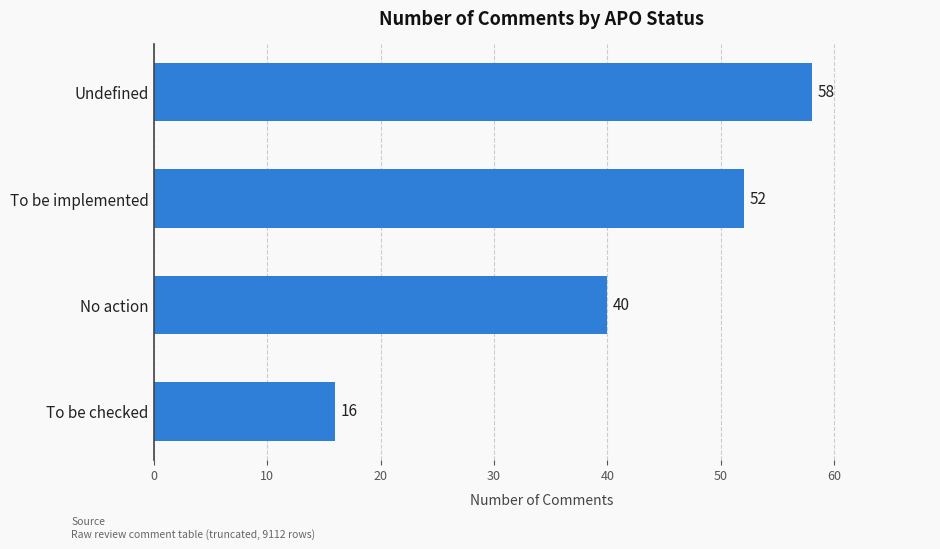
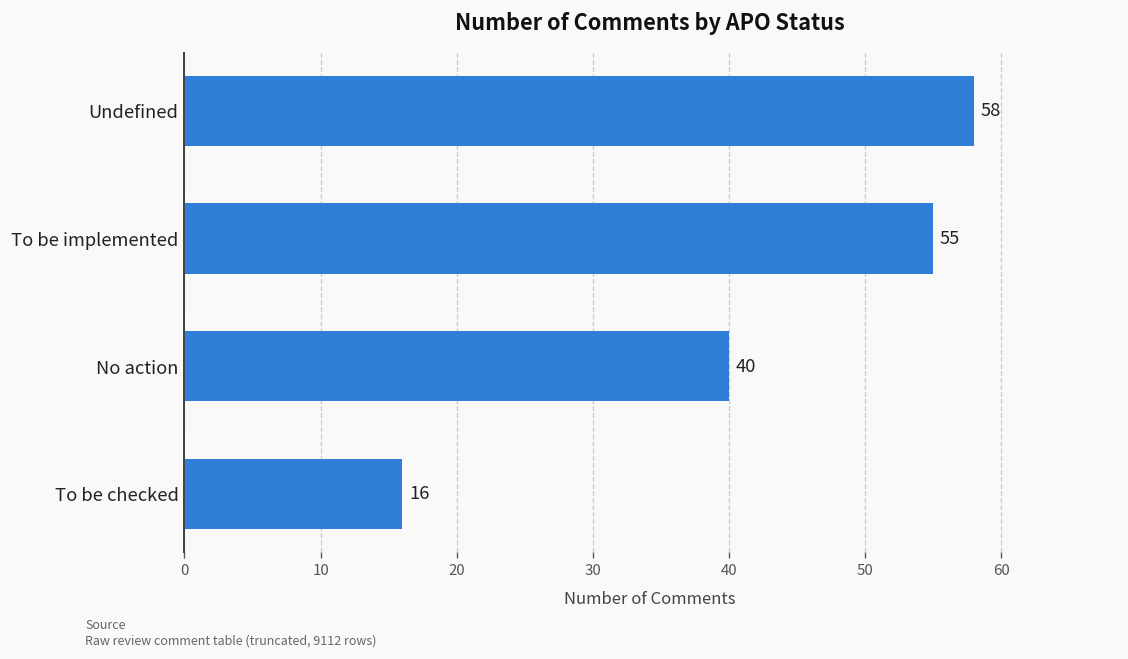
  {
    "Undefined": 58,
-   "To be implemented": 52,
+   "To be implemented": 55,
    "No action": 40,
    "To be checked": 16
  }
